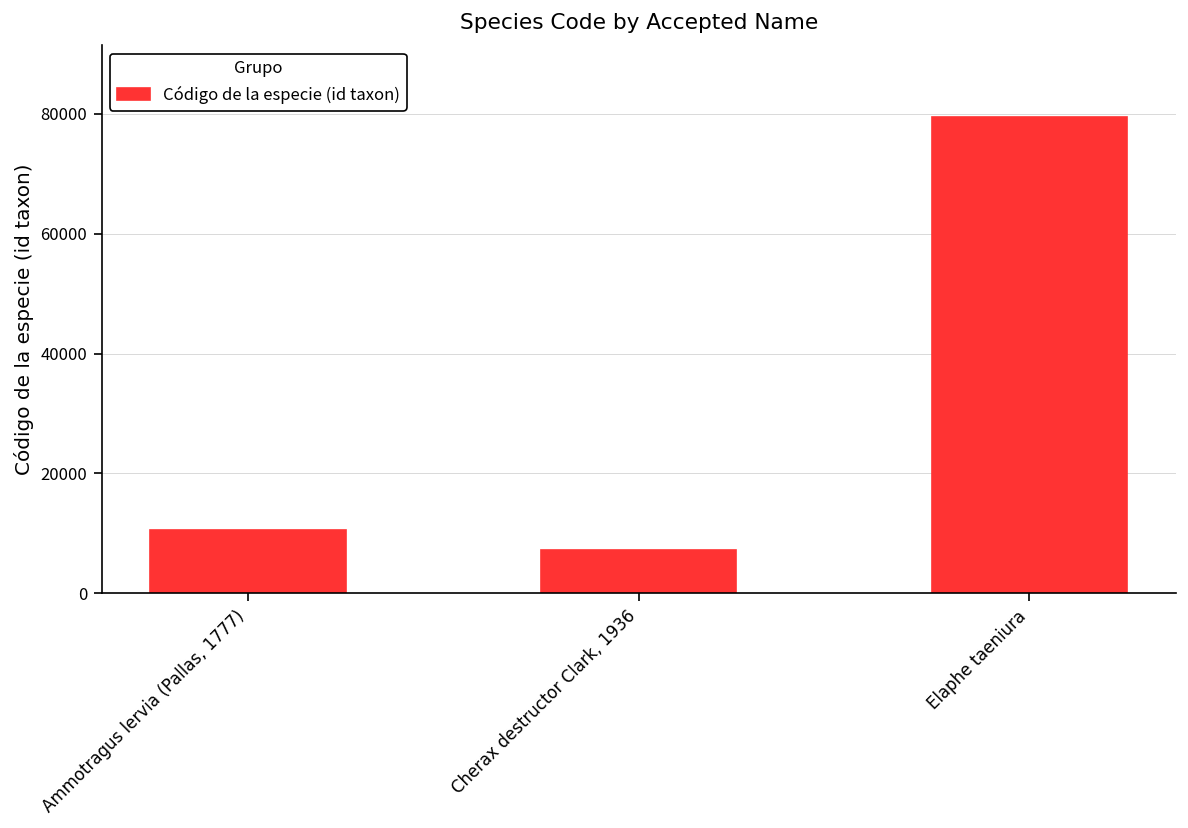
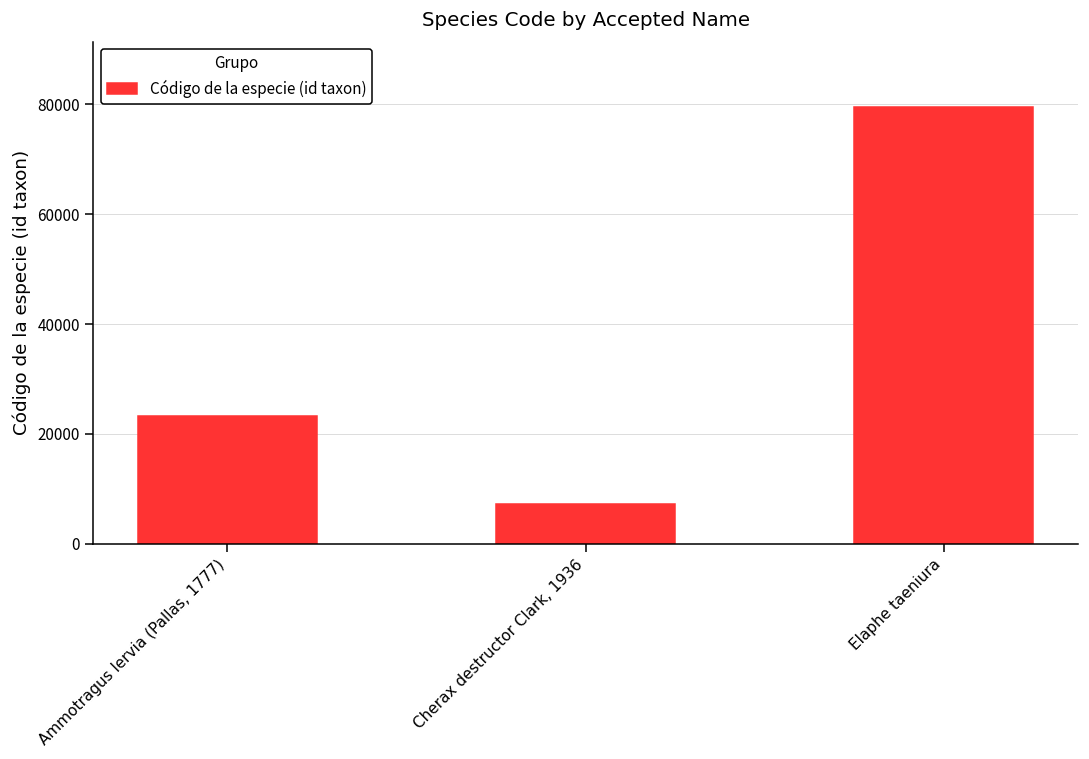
  {
-   "Ammotragus lervia (Pallas, 1777)": 10000,
+   "Ammotragus lervia (Pallas, 1777)": 23000,
    "Cherax destructor Clark, 1936": 7000,
    "Elaphe taeniura": 79000
  }
